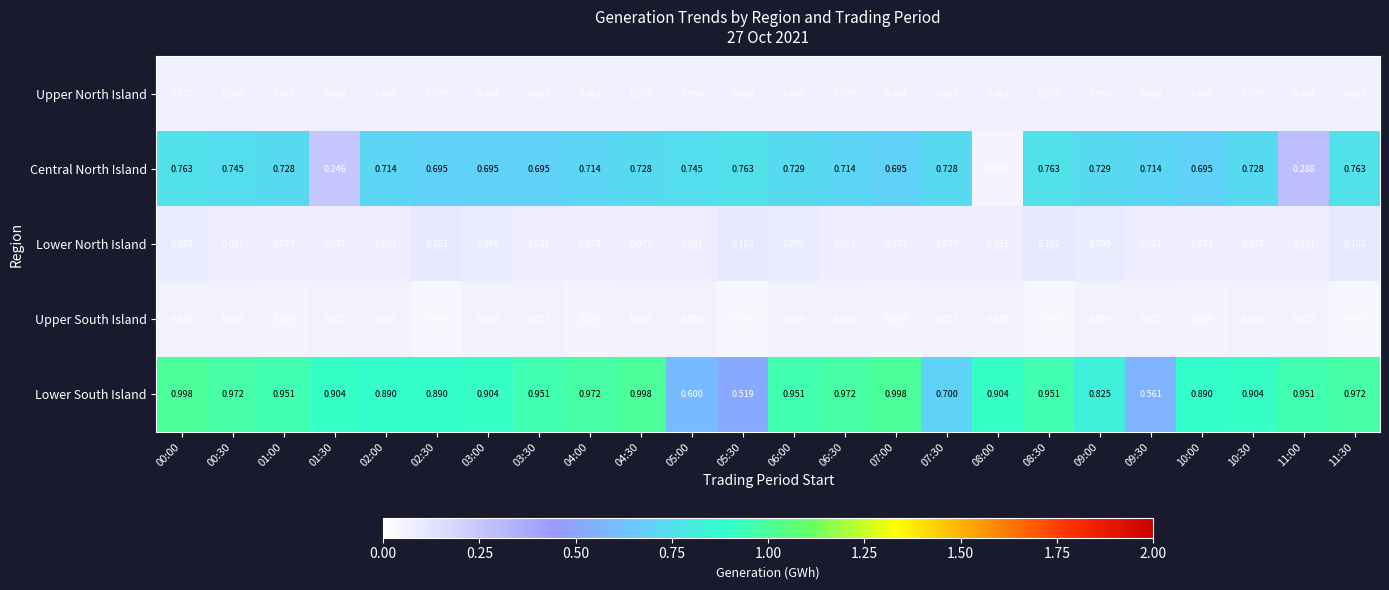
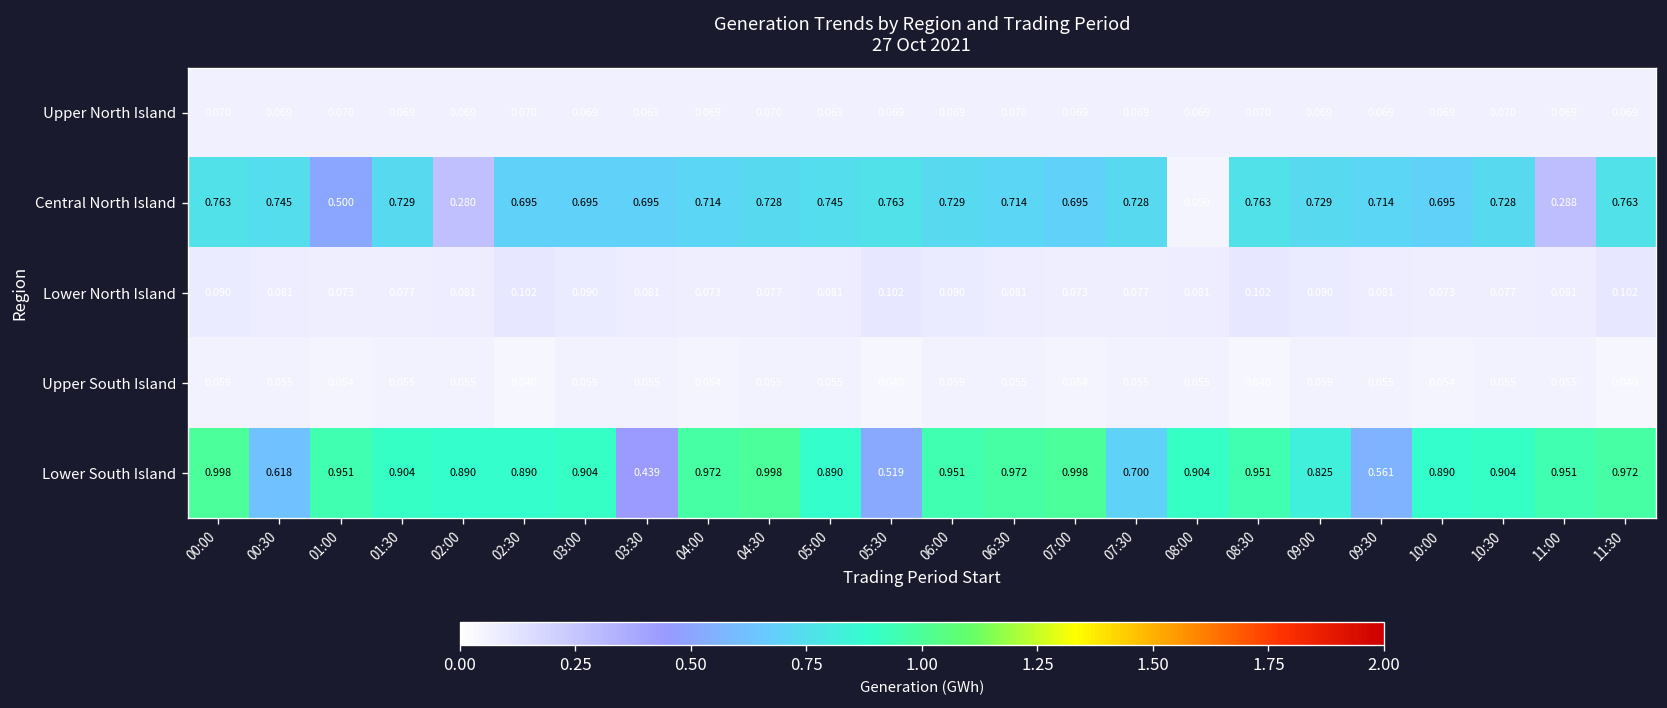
  {
    "Central North Island": {
      "00:00": 0.763,
      "00:30": 0.745,
-     "01:00": 0.728,
-     "01:30": 0.246,
-     "02:00": 0.714,
+     "01:00": 0.500,
+     "01:30": 0.729,
+     "02:00": 0.280,
      "02:30": 0.695,
      "03:00": 0.695,
      "03:30": 0.695,
      "04:00": 0.714,
      "04:30": 0.728,
      "05:00": 0.745,
      "05:30": 0.763,
      "06:00": 0.729,
      "06:30": 0.714,
      "07:00": 0.695,
      "07:30": 0.728,
      "08:30": 0.763,
      "09:00": 0.729,
      "09:30": 0.714,
      "10:00": 0.695,
      "10:30": 0.728,
      "11:00": 0.288,
      "11:30": 0.763
    },
    "Lower South Island": {
      "00:00": 0.998,
-     "00:30": 0.972,
+     "00:30": 0.618,
      "01:00": 0.951,
      "01:30": 0.904,
      "02:00": 0.890,
      "02:30": 0.890,
      "03:00": 0.904,
-     "03:30": 0.951,
+     "03:30": 0.439,
      "04:00": 0.972,
      "04:30": 0.998,
-     "05:00": 0.600,
+     "05:00": 0.890,
      "05:30": 0.519,
      "06:00": 0.951,
      "06:30": 0.972,
      "07:00": 0.998,
      "07:30": 0.700,
      "08:00": 0.904,
      "08:30": 0.951,
      "09:00": 0.825,
      "09:30": 0.561,
      "10:00": 0.890,
      "10:30": 0.904,
      "11:00": 0.951,
      "11:30": 0.972
    }
  }
